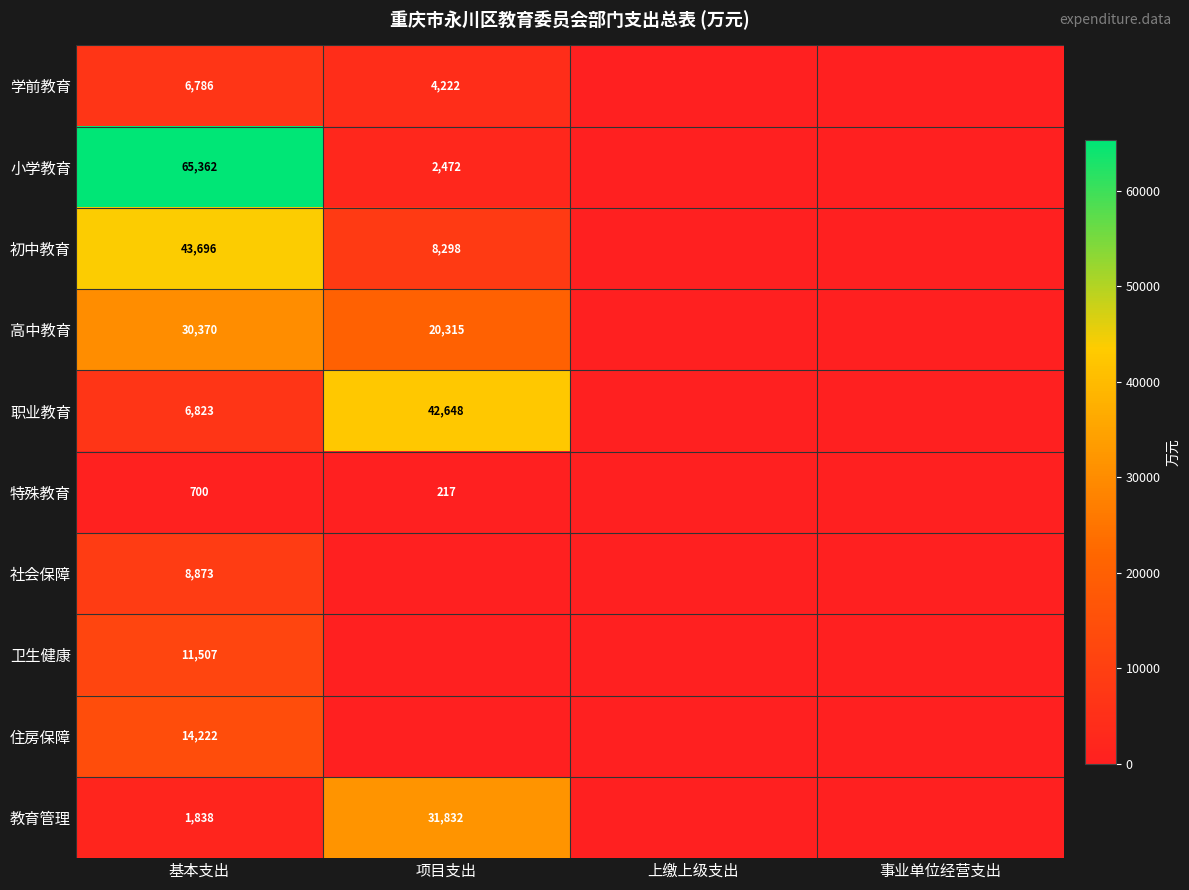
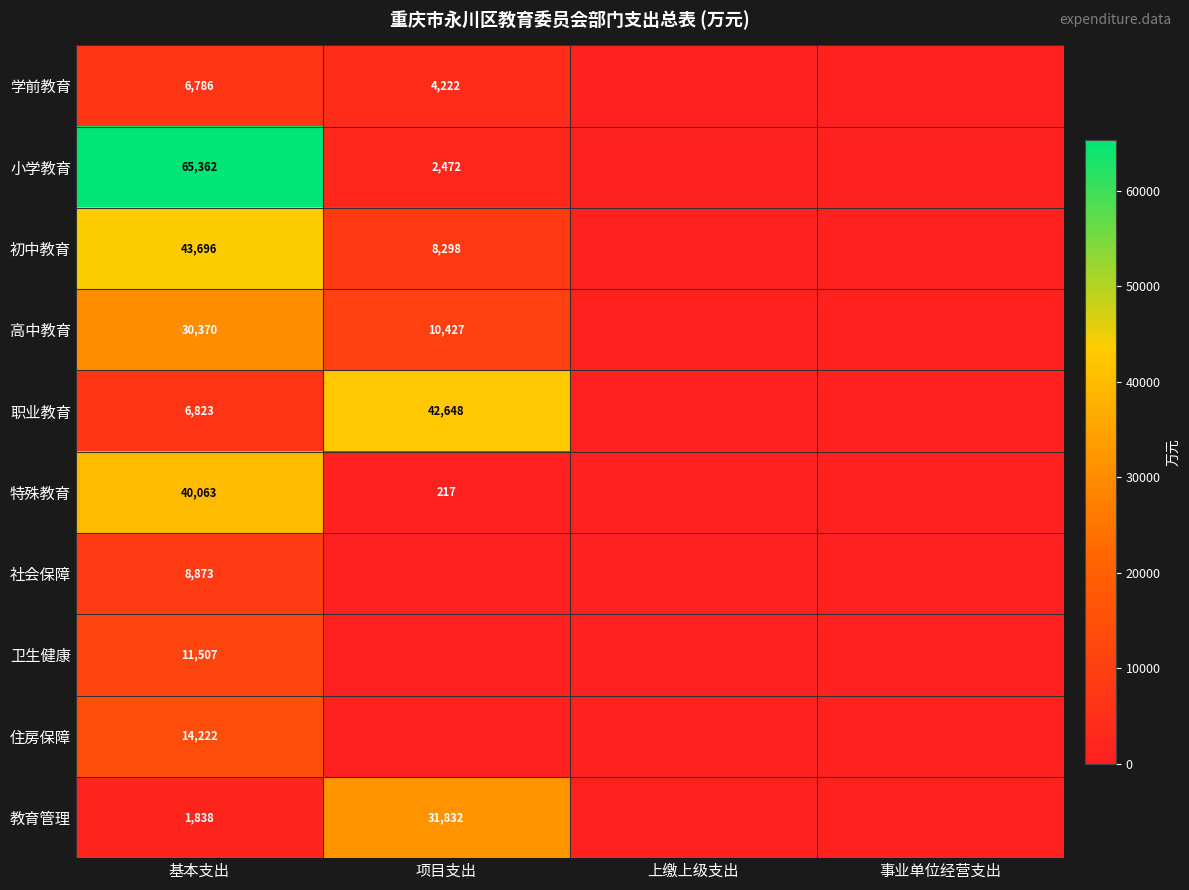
  {
    "学前教育": {
      "基本支出": "6,786",
      "项目支出": "4,222"
    },
    "小学教育": {
      "基本支出": "65,362",
      "项目支出": "2,472"
    },
    "初中教育": {
      "基本支出": "43,696",
      "项目支出": "8,298"
    },
    "高中教育": {
      "基本支出": "30,370",
-     "项目支出": "20,315"
+     "项目支出": "10,427"
    },
    "职业教育": {
      "基本支出": "6,823",
      "项目支出": "42,648"
    },
    "特殊教育": {
-     "基本支出": "700",
+     "基本支出": "40,063",
      "项目支出": "217"
    },
    "社会保障": {
      "基本支出": "8,873"
    },
    "卫生健康": {
      "基本支出": "11,507"
    },
    "住房保障": {
      "基本支出": "14,222"
    },
    "教育管理": {
      "基本支出": "1,838",
      "项目支出": "31,832"
    }
  }
